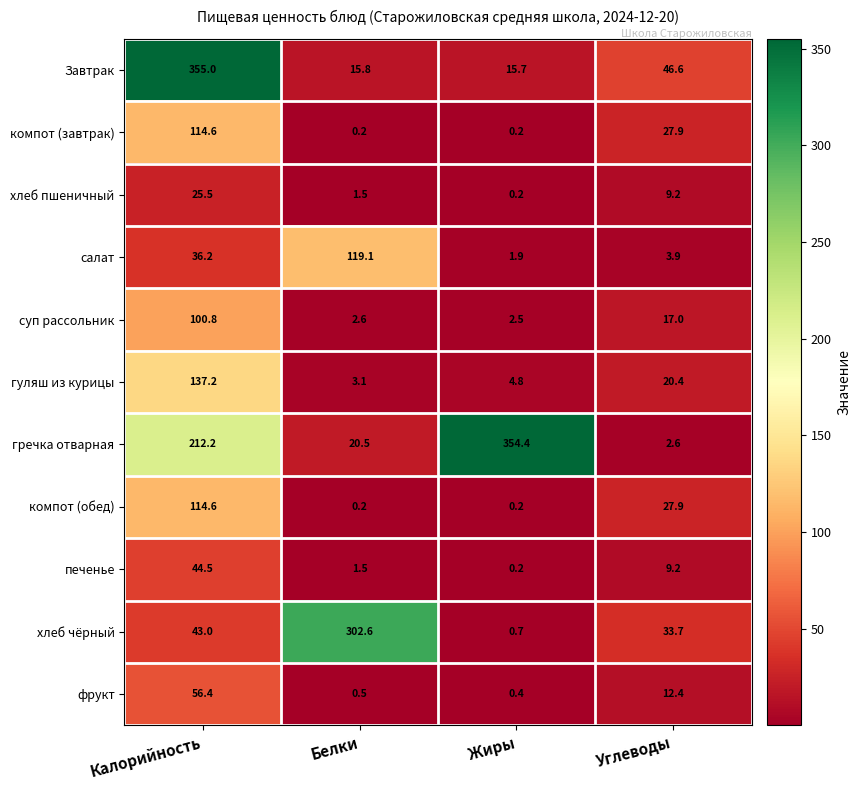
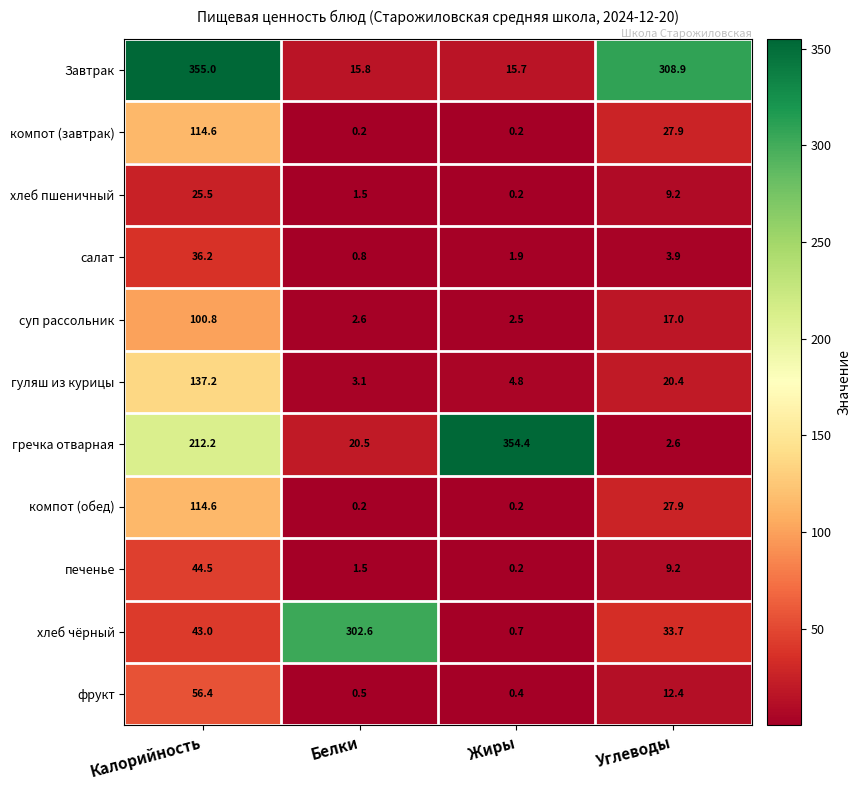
  {
    "Завтрак": {
      "Калорийность": 355.0,
      "Белки": 15.8,
      "Жиры": 15.7,
-     "Углеводы": 46.6
+     "Углеводы": 308.9
    },
    "компот (завтрак)": {
      "Калорийность": 114.6,
      "Белки": 0.2,
      "Жиры": 0.2,
      "Углеводы": 27.9
    },
    "хлеб пшеничный": {
      "Калорийность": 25.5,
      "Белки": 1.5,
      "Жиры": 0.2,
      "Углеводы": 9.2
    },
    "салат": {
      "Калорийность": 36.2,
-     "Белки": 119.1,
+     "Белки": 0.8,
      "Жиры": 1.9,
      "Углеводы": 3.9
    },
    "суп рассольник": {
      "Калорийность": 100.8,
      "Белки": 2.6,
      "Жиры": 2.5,
      "Углеводы": 17.0
    },
    "гуляш из курицы": {
      "Калорийность": 137.2,
      "Белки": 3.1,
      "Жиры": 4.8,
      "Углеводы": 20.4
    },
    "гречка отварная": {
      "Калорийность": 212.2,
      "Белки": 20.5,
      "Жиры": 354.4,
      "Углеводы": 2.6
    },
    "компот (обед)": {
      "Калорийность": 114.6,
      "Белки": 0.2,
      "Жиры": 0.2,
      "Углеводы": 27.9
    },
    "печенье": {
      "Калорийность": 44.5,
      "Белки": 1.5,
      "Жиры": 0.2,
      "Углеводы": 9.2
    },
    "хлеб чёрный": {
      "Калорийность": 43.0,
      "Белки": 302.6,
      "Жиры": 0.7,
      "Углеводы": 33.7
    },
    "фрукт": {
      "Калорийность": 56.4,
      "Белки": 0.5,
      "Жиры": 0.4,
      "Углеводы": 12.4
    }
  }
